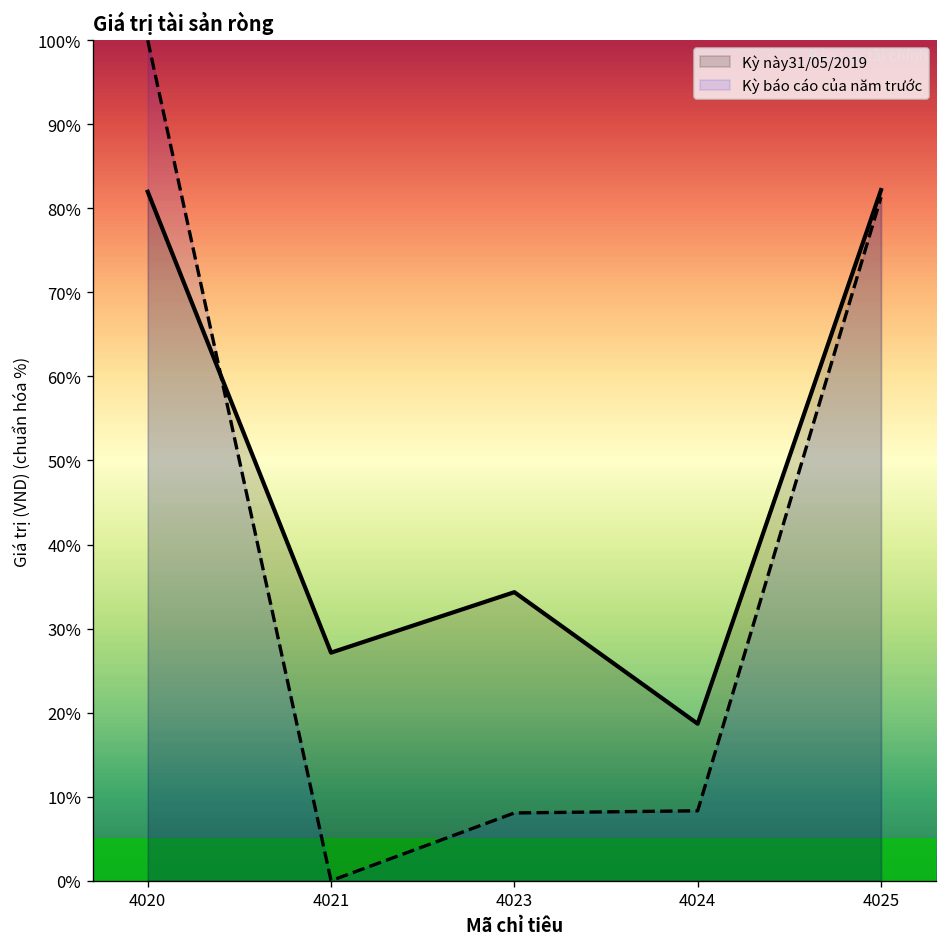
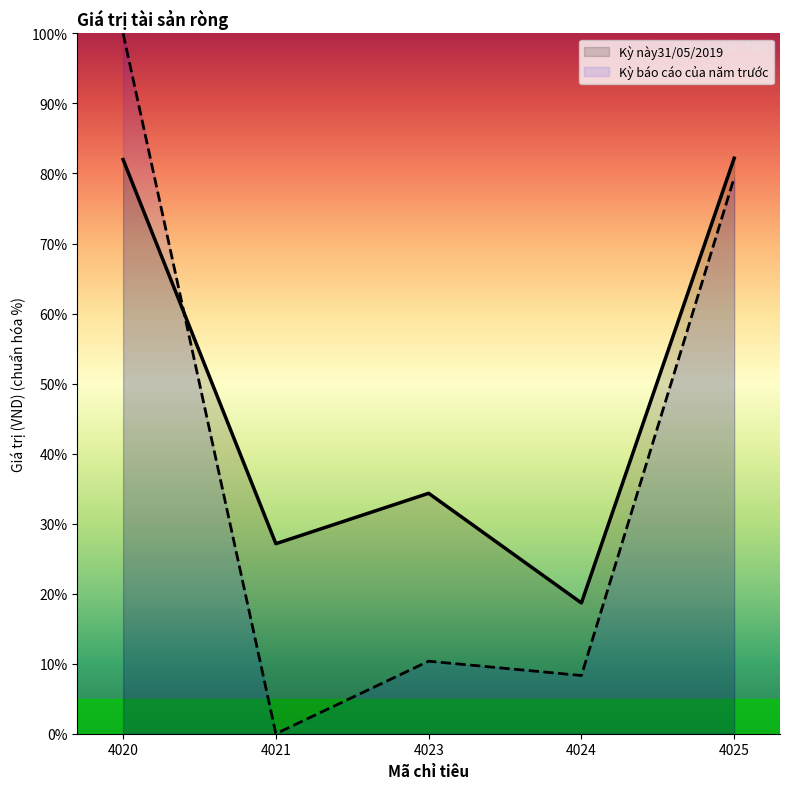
  {
    "Kỳ này31/05/2019": {
      "4020": "82%",
      "4021": "27%",
      "4023": "34%",
      "4024": "19%",
      "4025": "82%"
    },
    "Kỳ báo cáo của năm trước": {
      "4020": "100%",
-     "4023": "8%",
+     "4023": "10%",
      "4024": "8%",
-     "4025": "81%"
+     "4025": "79%"
    }
  }
